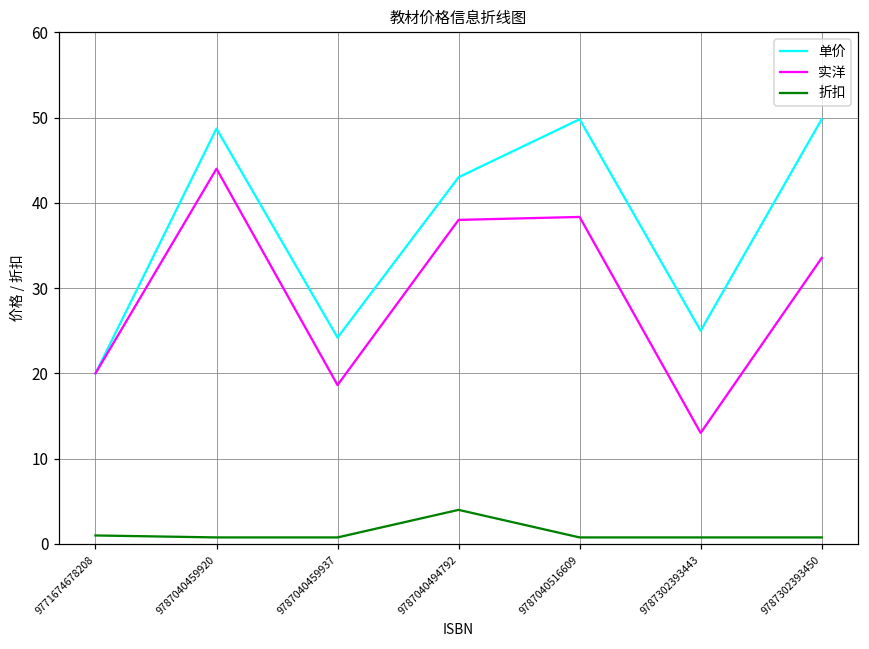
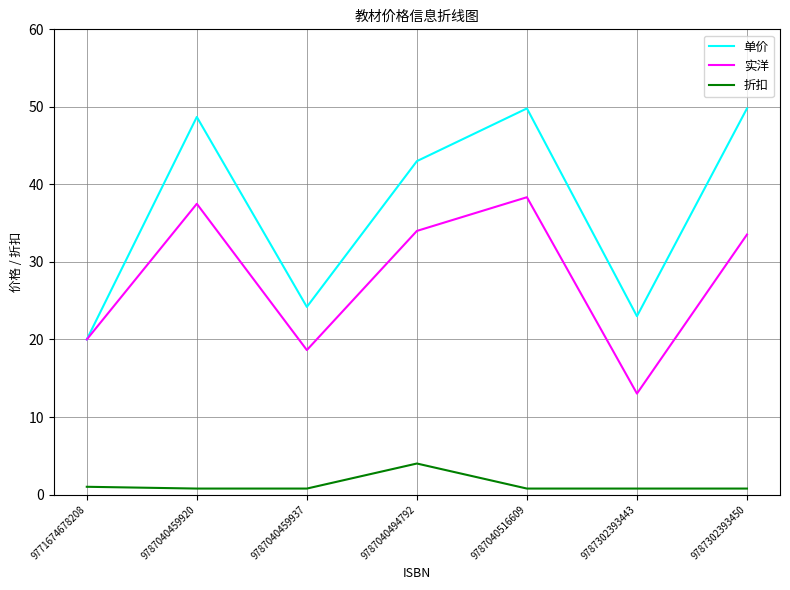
  {
    "单价": {
      "9787040459920": 49,
      "9787040459937": 24,
      "9787040494792": 43,
      "9787040516609": 50,
-     "9787302393443": 25,
+     "9787302393443": 23,
      "9787302393450": 50
    },
    "实洋": {
-     "9787040459920": 44,
+     "9787040459920": 37,
      "9787040459937": 19,
-     "9787040494792": 38,
+     "9787040494792": 34,
      "9787040516609": 38,
      "9787302393443": 13,
      "9787302393450": 34
    },
    "折扣": {
      "9771674678208": 1,
      "9787040459920": 1,
      "9787040459937": 1,
      "9787040494792": 4,
      "9787040516609": 1,
      "9787302393443": 1,
      "9787302393450": 1
    }
  }
